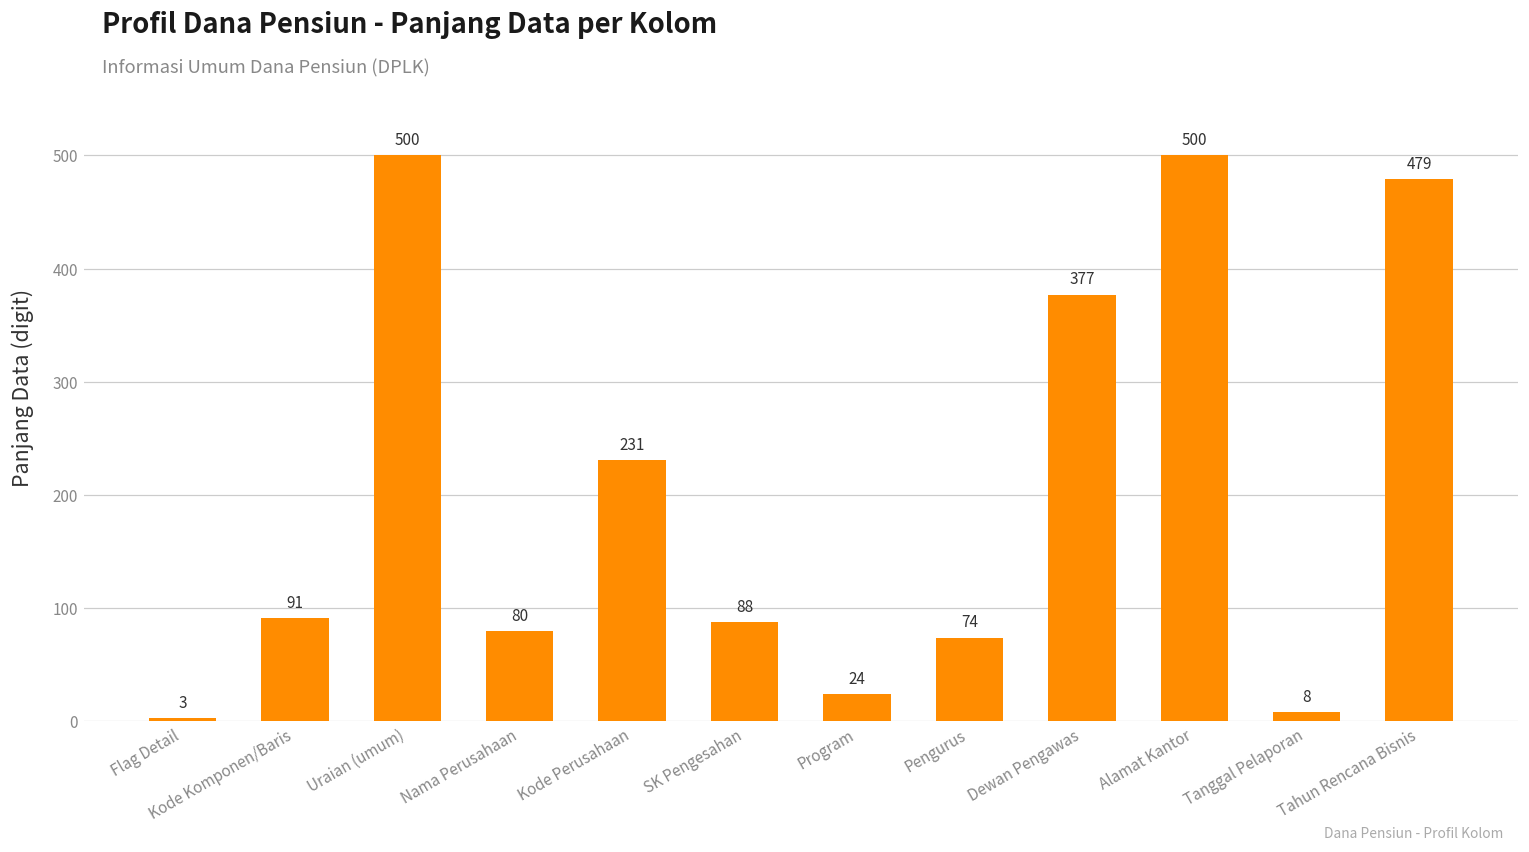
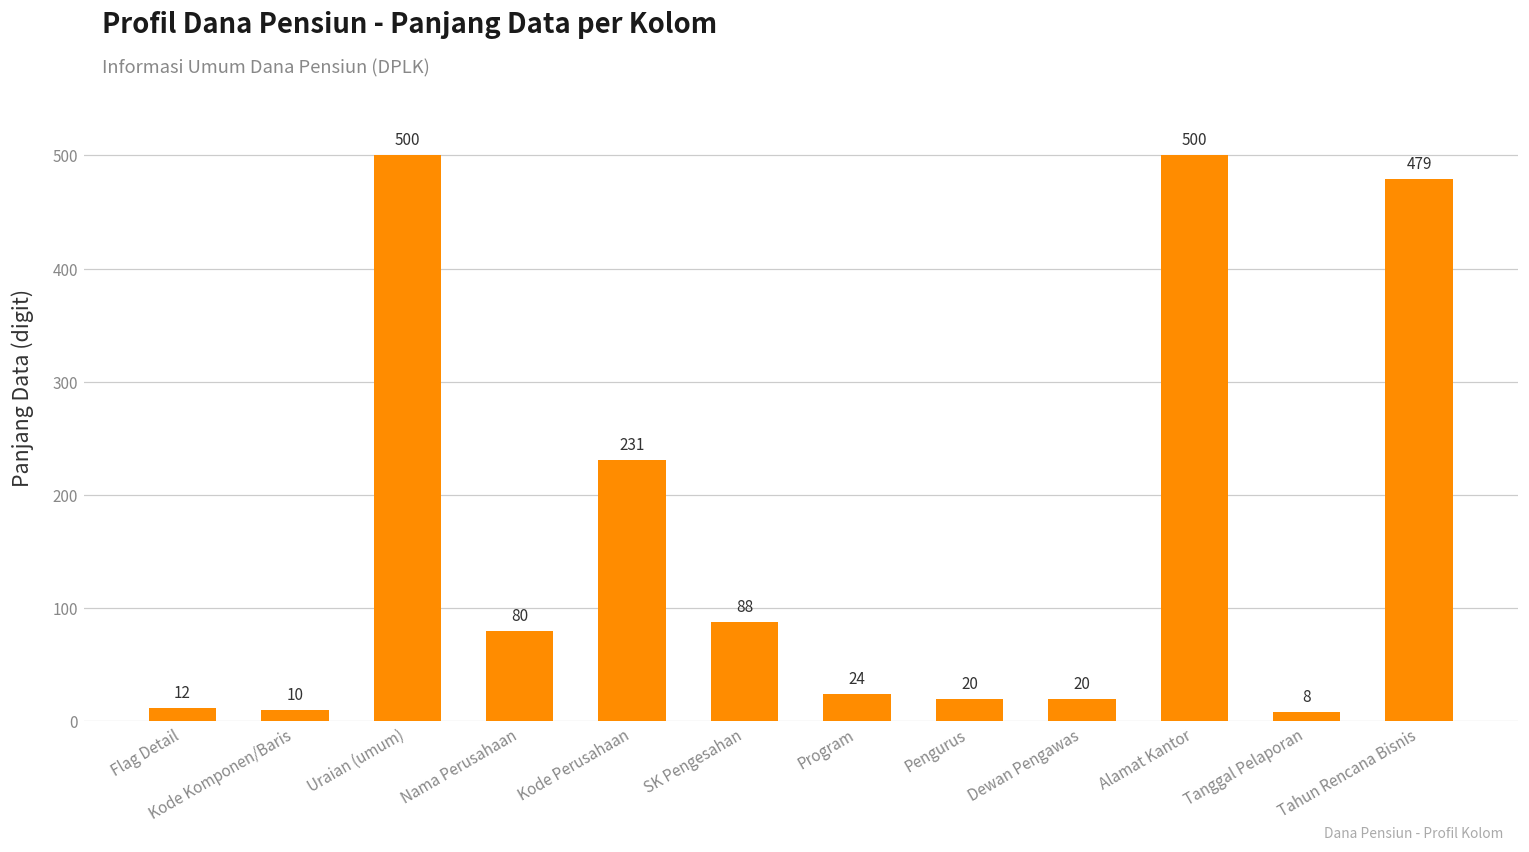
  {
-   "Flag Detail": 3,
-   "Kode Komponen/Baris": 91,
+   "Flag Detail": 12,
+   "Kode Komponen/Baris": 10,
    "Uraian (umum)": 500,
    "Nama Perusahaan": 80,
    "Kode Perusahaan": 231,
    "SK Pengesahan": 88,
    "Program": 24,
-   "Pengurus": 74,
-   "Dewan Pengawas": 377,
+   "Pengurus": 20,
+   "Dewan Pengawas": 20,
    "Alamat Kantor": 500,
    "Tanggal Pelaporan": 8,
    "Tahun Rencana Bisnis": 479
  }
